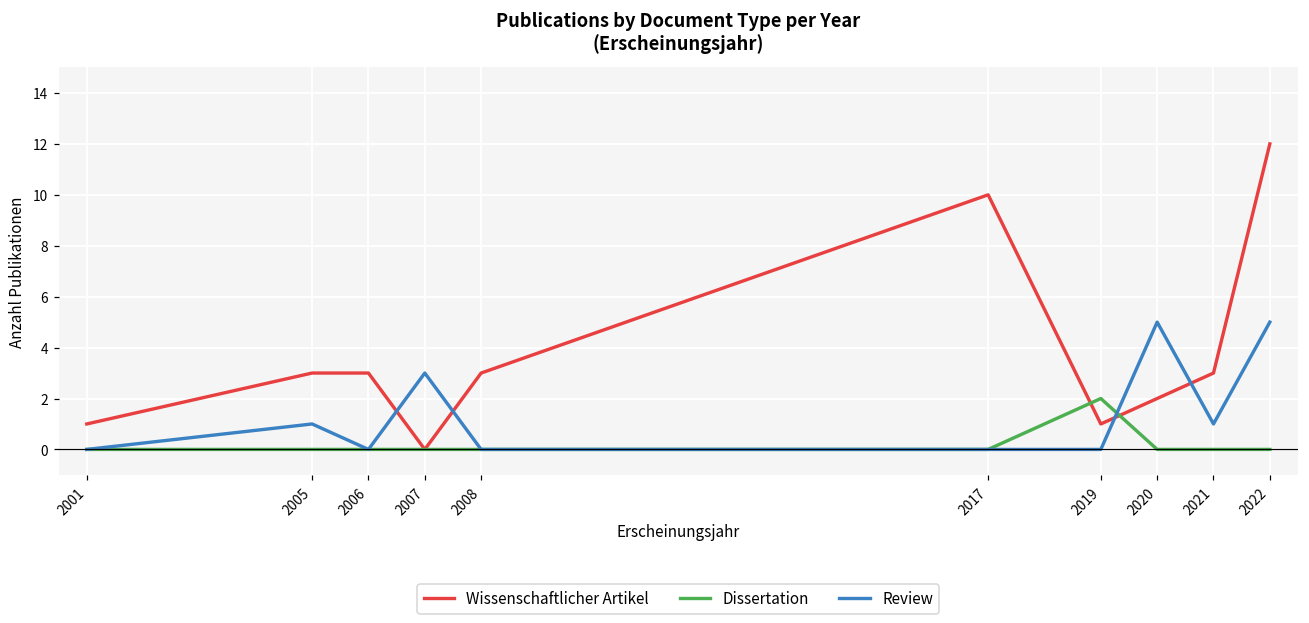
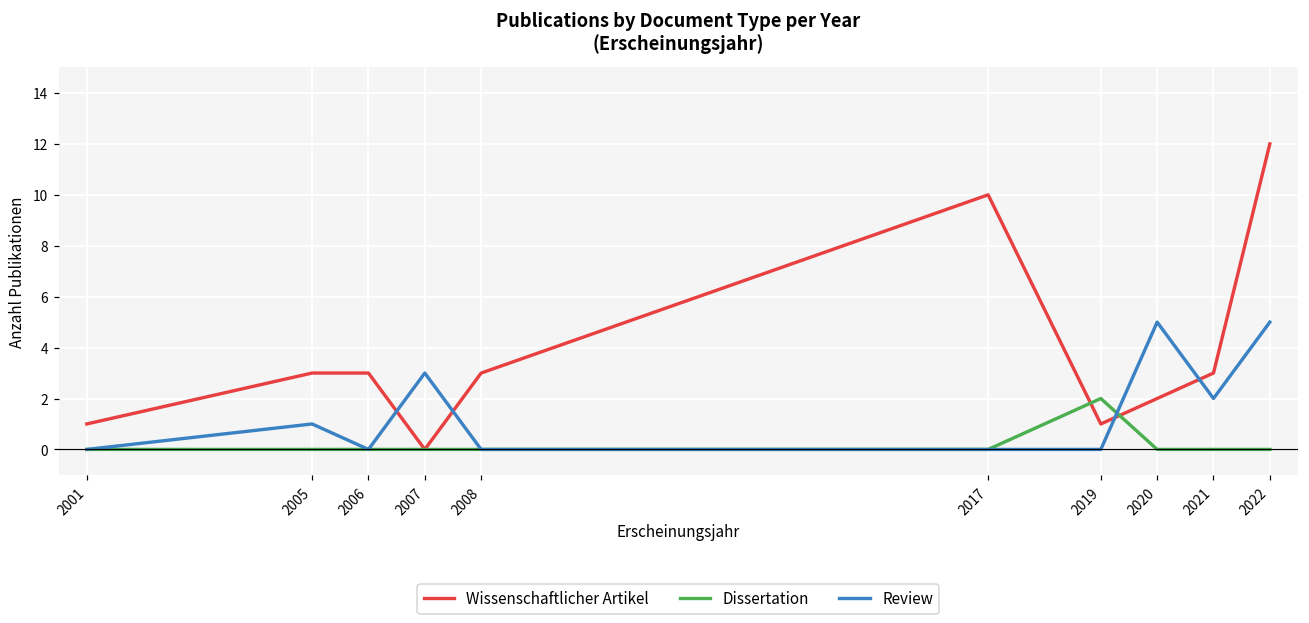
  {
    "Wissenschaftlicher Artikel": {
      "2001": 1,
      "2005": 3,
      "2006": 3,
      "2008": 3,
      "2017": 10,
      "2019": 1,
      "2020": 2,
      "2021": 3,
      "2022": 12
    },
    "Dissertation": {
      "2005": 0,
      "2019": 2,
      "2020": 0,
      "2021": 0,
      "2022": 0
    },
    "Review": {
      "2005": 1,
      "2007": 3,
      "2019": 0,
      "2020": 5,
-     "2021": 1,
+     "2021": 2,
      "2022": 5
    }
  }
